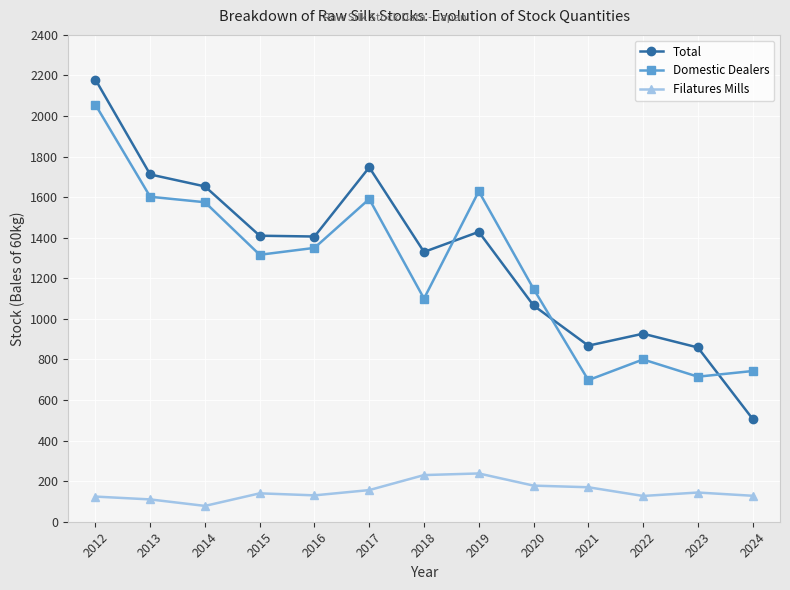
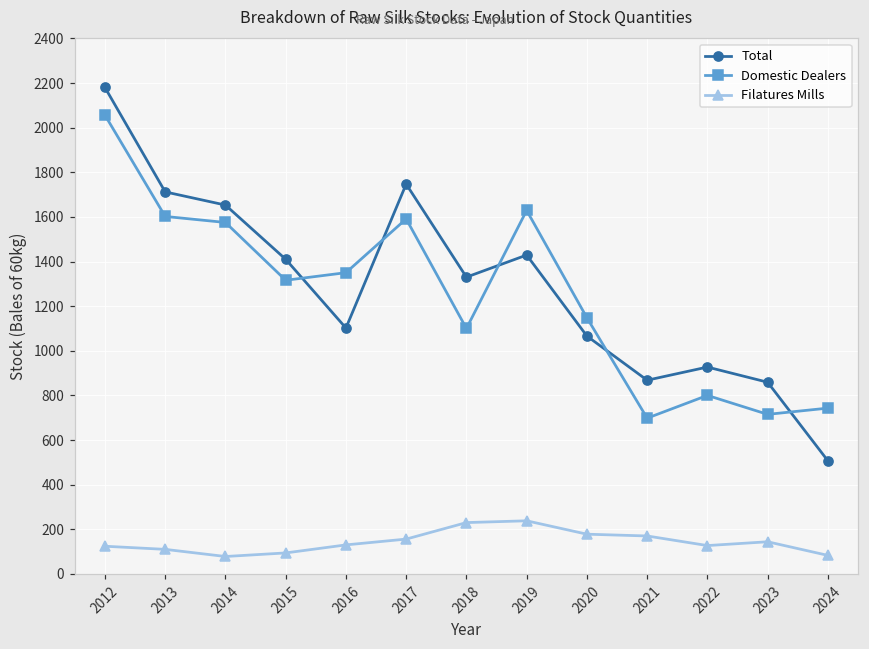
  {
    "Total": {
      "2012": 2180,
      "2013": 1710,
      "2014": 1650,
      "2015": 1410,
-     "2016": 1410,
+     "2016": 1100,
      "2017": 1750,
      "2018": 1330,
      "2019": 1430,
      "2020": 1070,
      "2021": 870,
      "2022": 930,
      "2023": 860,
      "2024": 510
    },
    "Domestic Dealers": {
      "2012": 2060,
      "2013": 1600,
      "2014": 1580,
      "2015": 1320,
      "2016": 1350,
      "2017": 1590,
      "2018": 1100,
      "2019": 1630,
      "2020": 1150,
      "2021": 700,
      "2022": 800,
      "2023": 720,
      "2024": 740
    },
    "Filatures Mills": {
      "2012": 120,
      "2013": 110,
      "2014": 80,
-     "2015": 140,
+     "2015": 90,
      "2016": 130,
      "2017": 160,
      "2018": 230,
      "2019": 240,
      "2020": 180,
      "2021": 170,
      "2022": 130,
      "2023": 140,
-     "2024": 130
+     "2024": 80
    }
  }
